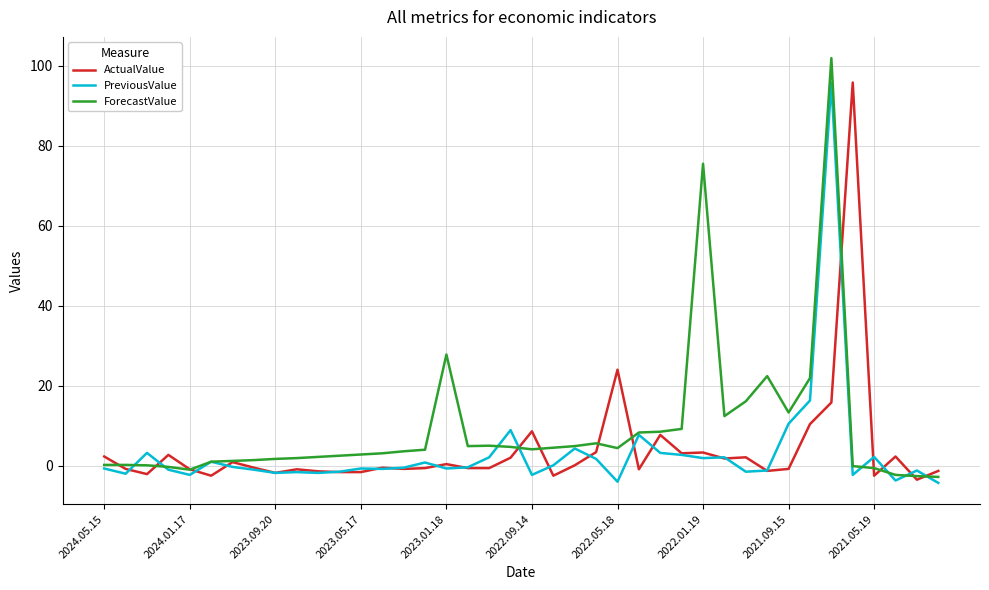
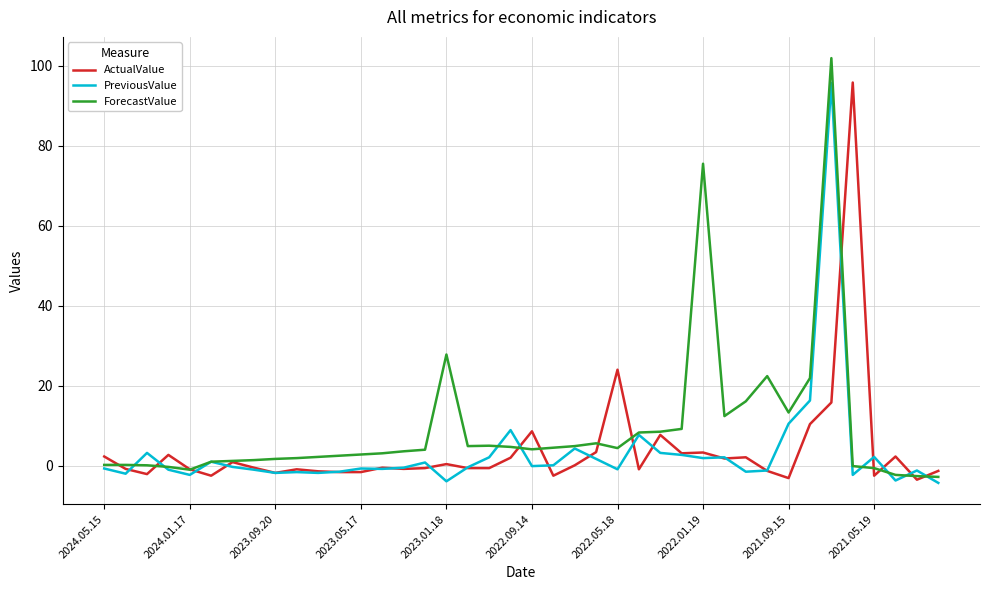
  {
    "ActualValue": {
      "2024.05.15": 2,
      "2023.05.17": -2,
      "2023.01.18": 0,
      "2022.09.14": 9,
      "2022.05.18": 24,
      "2022.01.19": 3,
-     "2021.09.15": -1,
+     "2021.09.15": -3,
      "2021.05.19": -3
    },
    "PreviousValue": {
      "2024.05.15": -1,
      "2024.01.17": -2,
      "2023.05.17": -1,
-     "2023.01.18": -1,
-     "2022.09.14": -2,
-     "2022.05.18": -4,
+     "2023.01.18": -4,
+     "2022.09.14": 0,
+     "2022.05.18": -1,
      "2022.01.19": 2,
      "2021.09.15": 11,
      "2021.05.19": 2
    },
    "ForecastValue": {
      "2024.05.15": 0,
      "2023.09.20": 2,
      "2023.05.17": 3,
      "2023.01.18": 28,
      "2022.09.14": 4,
      "2022.05.18": 4,
      "2022.01.19": 76,
      "2021.09.15": 13,
      "2021.05.19": -1
    }
  }
